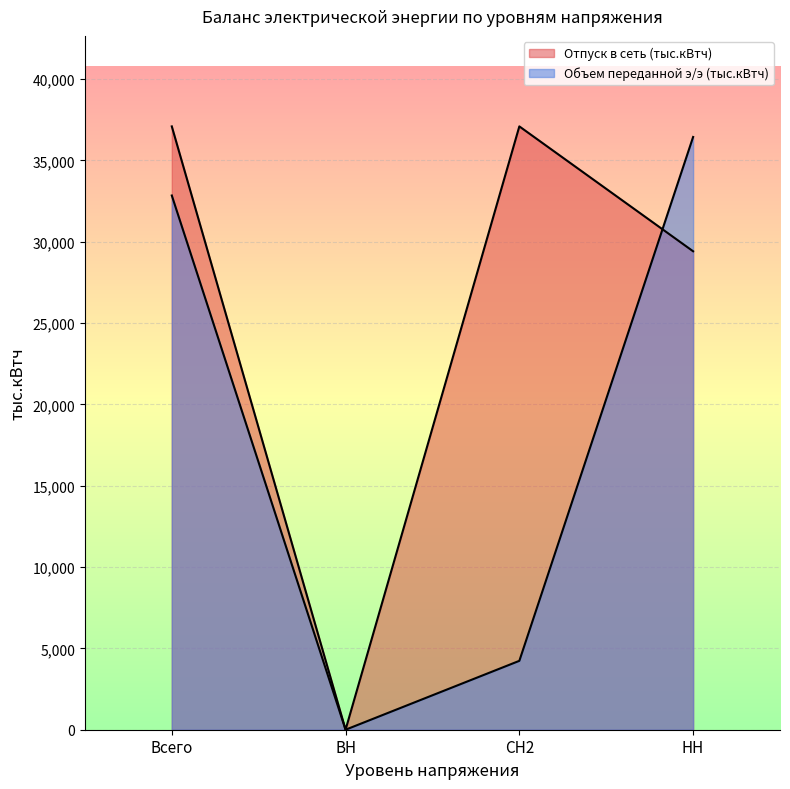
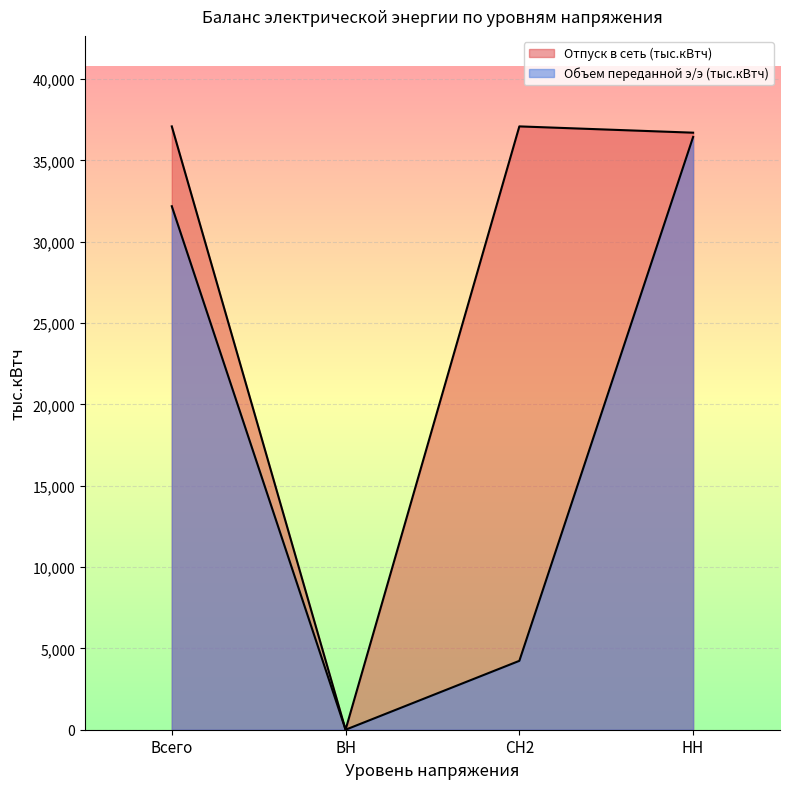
  {
    "Отпуск в сеть (тыс.кВтч)": {
      "Всего": "37,100",
      "СН2": "37,100",
-     "НН": "29,400"
+     "НН": "36,700"
    },
    "Объем переданной э/э (тыс.кВтч)": {
-     "Всего": "32,800",
+     "Всего": "32,200",
      "СН2": "4,200",
      "НН": "36,400"
    }
  }
